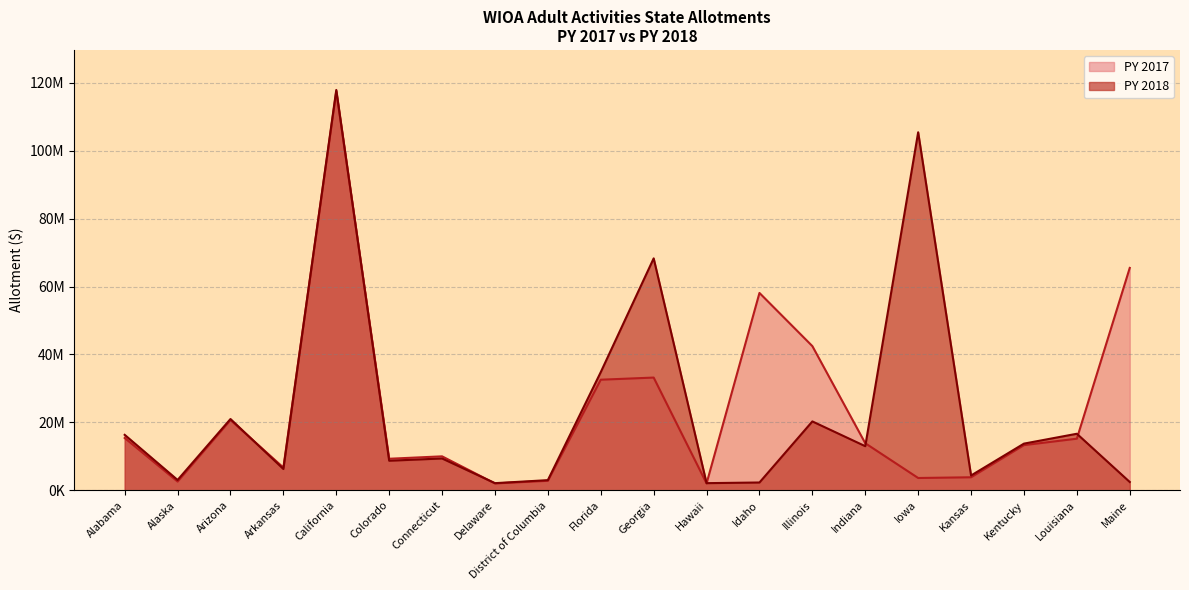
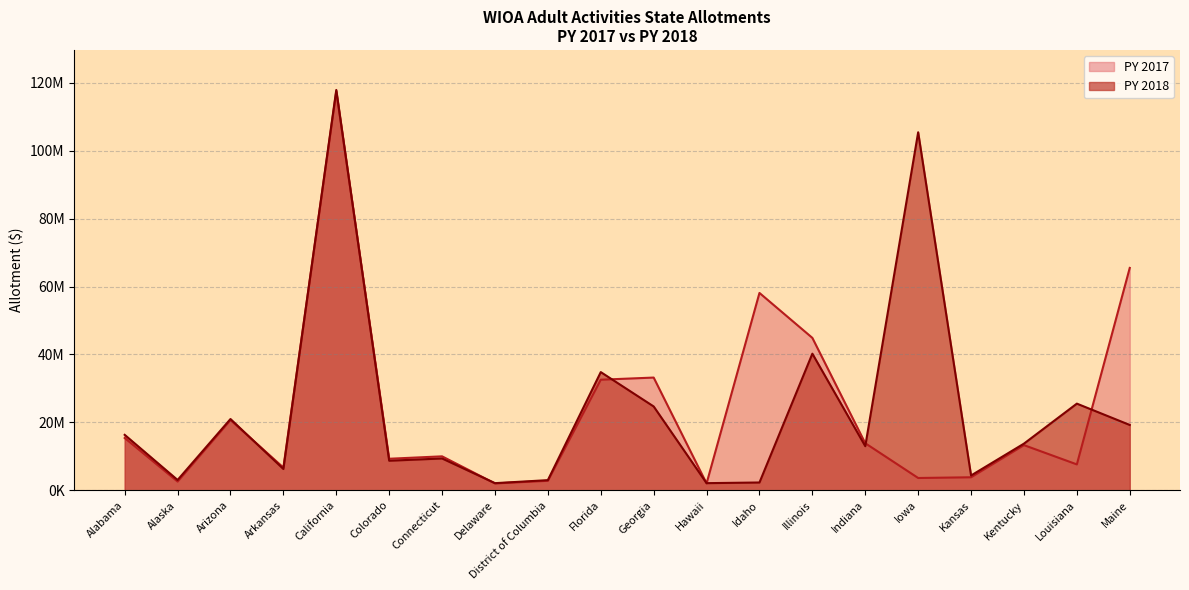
  {
    "PY 2017": {
      "Alabama": 15000000,
      "Florida": 33000000,
      "Georgia": 33000000,
      "Idaho": 58000000,
-     "Illinois": 42000000,
+     "Illinois": 45000000,
      "Indiana": 14000000,
      "Iowa": 4000000,
-     "Louisiana": 15000000,
+     "Louisiana": 8000000,
      "Maine": 65000000
    },
    "PY 2018": {
      "Alabama": 16000000,
      "Florida": 35000000,
-     "Georgia": 68000000,
+     "Georgia": 25000000,
      "Idaho": 2000000,
-     "Illinois": 20000000,
+     "Illinois": 40000000,
      "Indiana": 13000000,
      "Iowa": 105000000,
-     "Louisiana": 17000000,
-     "Maine": 2000000
+     "Louisiana": 26000000,
+     "Maine": 19000000
    }
  }
